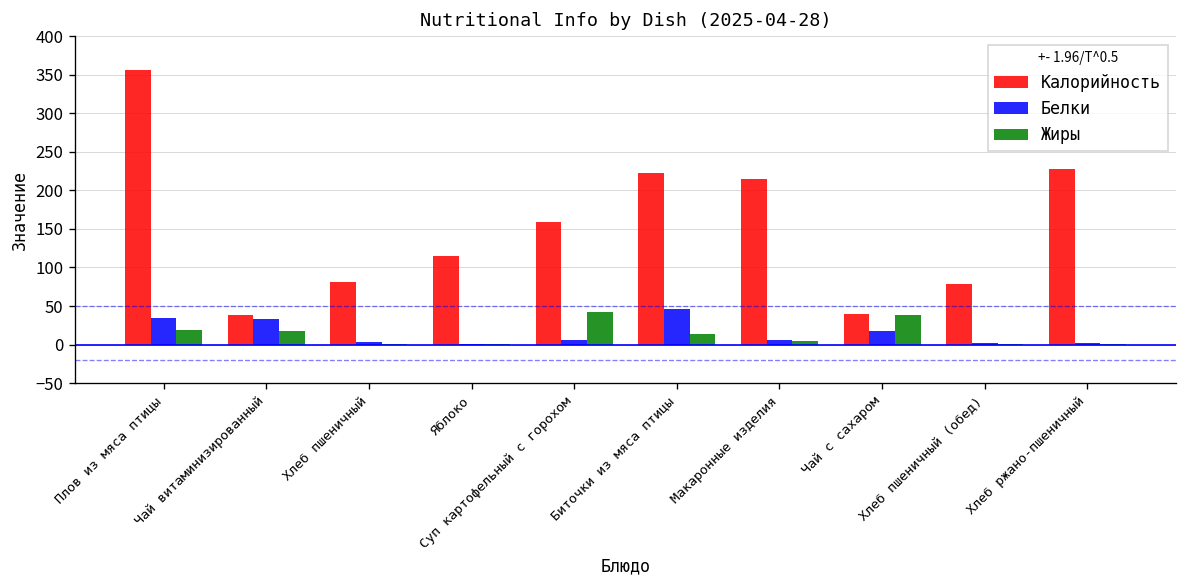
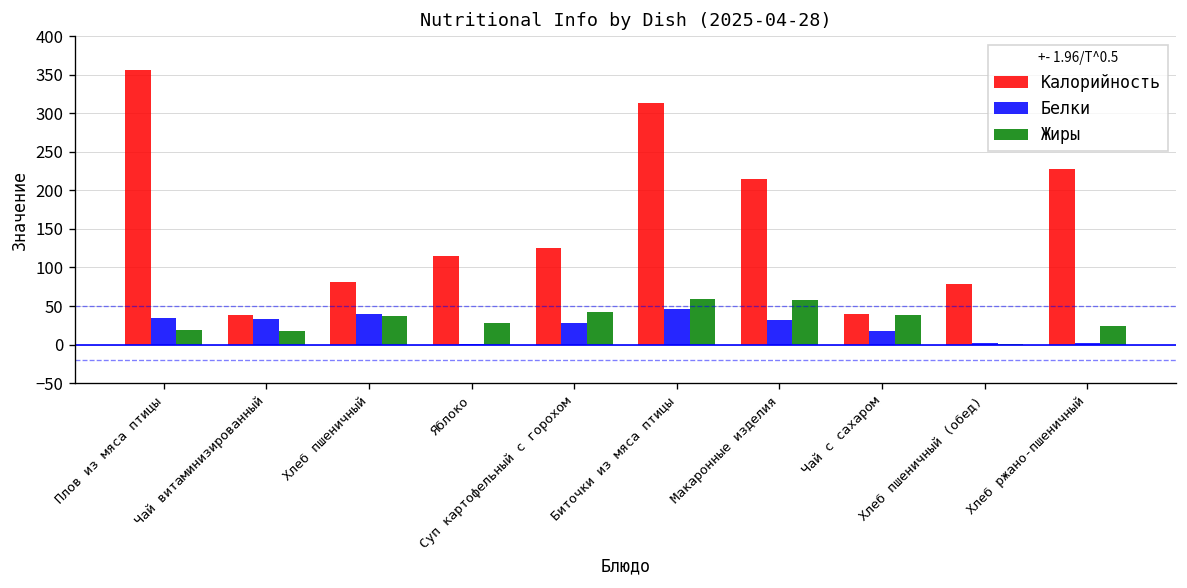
  {
    "Калорийность": {
      "Плов из мяса птицы": 360,
      "Чай витаминизированный": 40,
      "Хлеб пшеничный": 80,
      "Яблоко": 110,
-     "Суп картофельный с горохом": 160,
-     "Биточки из мяса птицы": 220,
+     "Суп картофельный с горохом": 130,
+     "Биточки из мяса птицы": 310,
      "Макаронные изделия": 210,
      "Чай с сахаром": 40,
      "Хлеб пшеничный (обед)": 80,
      "Хлеб ржано-пшеничный": 230
    },
    "Белки": {
      "Плов из мяса птицы": 30,
      "Чай витаминизированный": 30,
-     "Хлеб пшеничный": 0,
-     "Суп картофельный с горохом": 10,
+     "Хлеб пшеничный": 40,
+     "Суп картофельный с горохом": 30,
      "Биточки из мяса птицы": 50,
-     "Макаронные изделия": 10,
+     "Макаронные изделия": 30,
      "Чай с сахаром": 20
    },
    "Жиры": {
      "Плов из мяса птицы": 20,
      "Чай витаминизированный": 20,
-     "Хлеб пшеничный": 0,
-     "Яблоко": 0,
+     "Хлеб пшеничный": 40,
+     "Яблоко": 30,
      "Суп картофельный с горохом": 40,
-     "Биточки из мяса птицы": 10,
-     "Макаронные изделия": 0,
+     "Биточки из мяса птицы": 60,
+     "Макаронные изделия": 60,
      "Чай с сахаром": 40,
-     "Хлеб ржано-пшеничный": 0
+     "Хлеб ржано-пшеничный": 20
    }
  }
